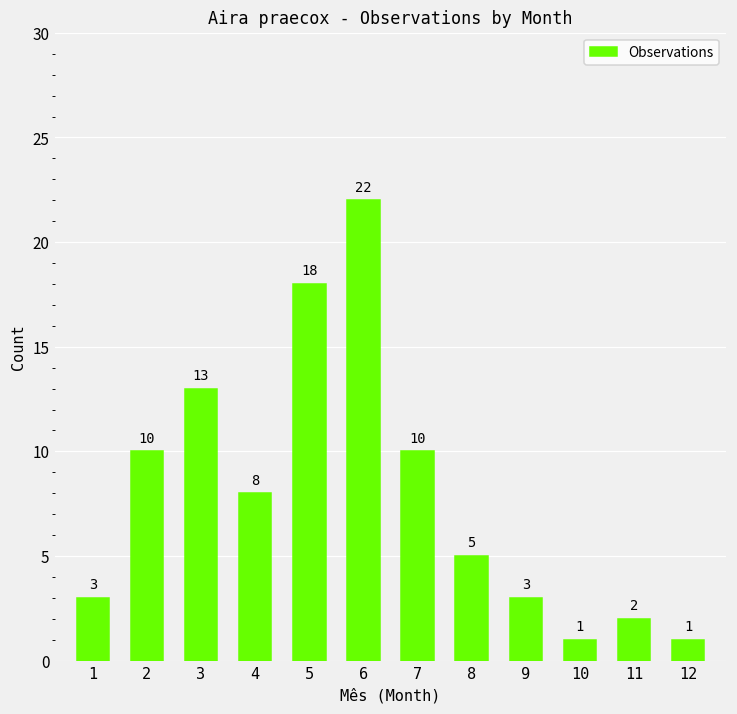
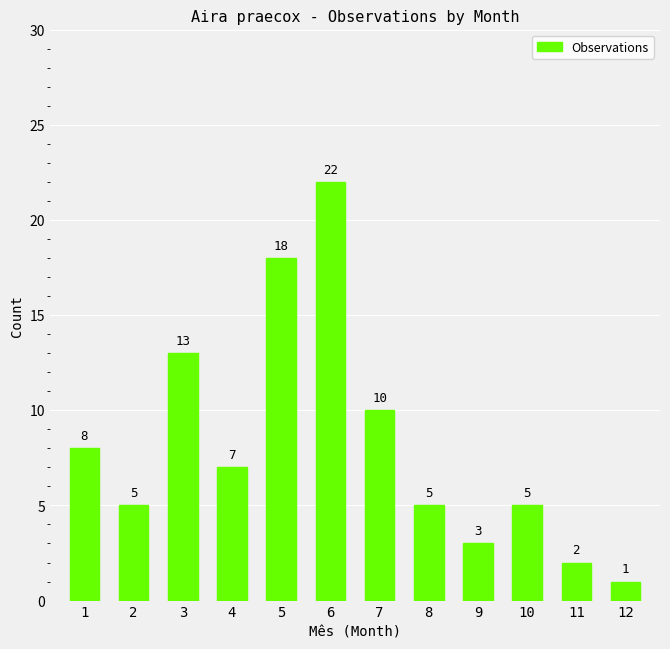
  {
-   "1": 3,
-   "2": 10,
+   "1": 8,
+   "2": 5,
    "3": 13,
-   "4": 8,
+   "4": 7,
    "5": 18,
    "6": 22,
    "7": 10,
    "8": 5,
    "9": 3,
-   "10": 1,
+   "10": 5,
    "11": 2,
    "12": 1
  }
